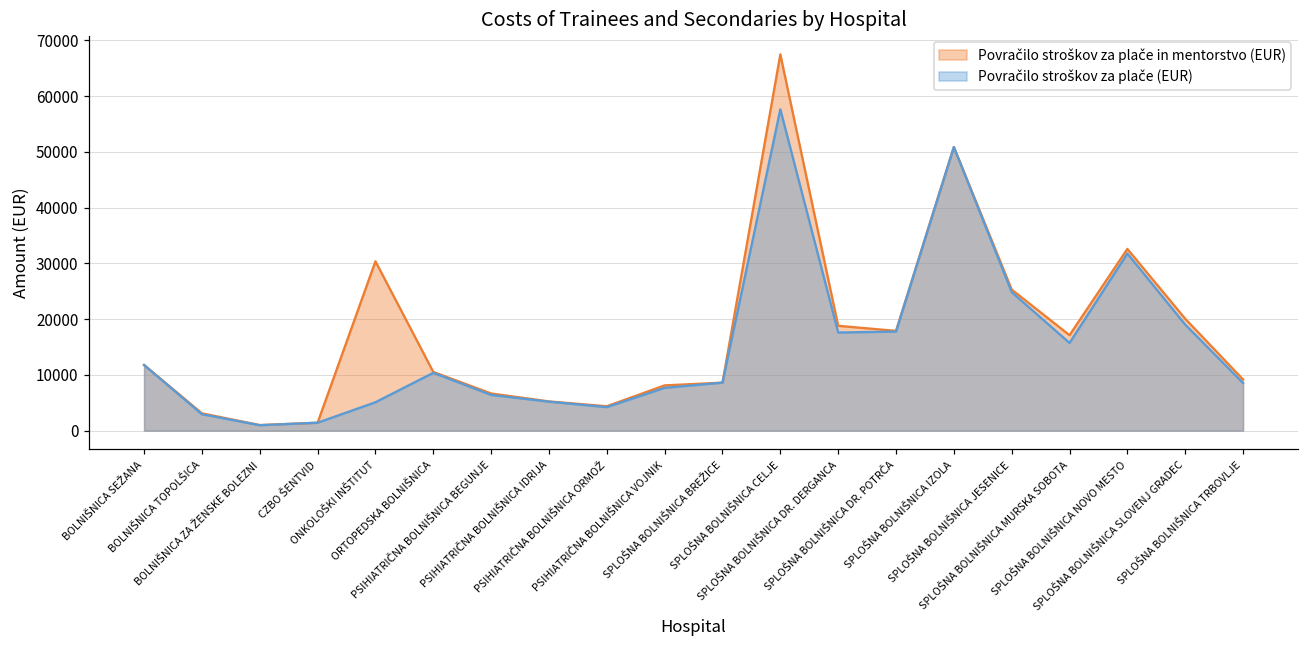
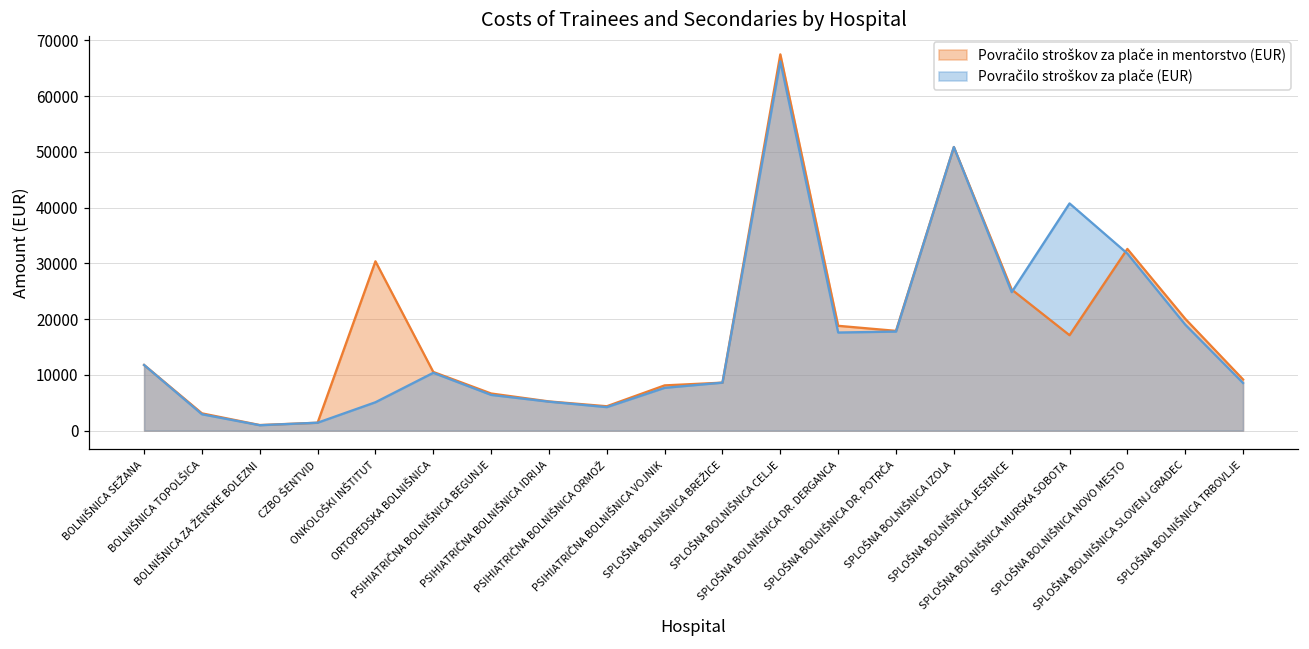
  {
    "Povračilo stroškov za plače in mentorstvo (EUR)": {
      "ONKOLOŠKI INŠTITUT": 30000,
      "SPLOŠNA BOLNIŠNICA CELJE": 67000,
      "SPLOŠNA BOLNIŠNICA DR. DERGANCA": 19000,
      "SPLOŠNA BOLNIŠNICA MURSKA SOBOTA": 17000,
      "SPLOŠNA BOLNIŠNICA NOVO MESTO": 33000,
      "SPLOŠNA BOLNIŠNICA SLOVENJ GRADEC": 20000,
      "SPLOŠNA BOLNIŠNICA TRBOVLJE": 9000
    },
    "Povračilo stroškov za plače (EUR)": {
      "ONKOLOŠKI INŠTITUT": 5000,
-     "SPLOŠNA BOLNIŠNICA CELJE": 58000,
+     "SPLOŠNA BOLNIŠNICA CELJE": 66000,
      "SPLOŠNA BOLNIŠNICA DR. DERGANCA": 18000,
-     "SPLOŠNA BOLNIŠNICA MURSKA SOBOTA": 16000,
+     "SPLOŠNA BOLNIŠNICA MURSKA SOBOTA": 41000,
      "SPLOŠNA BOLNIŠNICA NOVO MESTO": 32000,
      "SPLOŠNA BOLNIŠNICA SLOVENJ GRADEC": 19000,
      "SPLOŠNA BOLNIŠNICA TRBOVLJE": 9000
    }
  }
